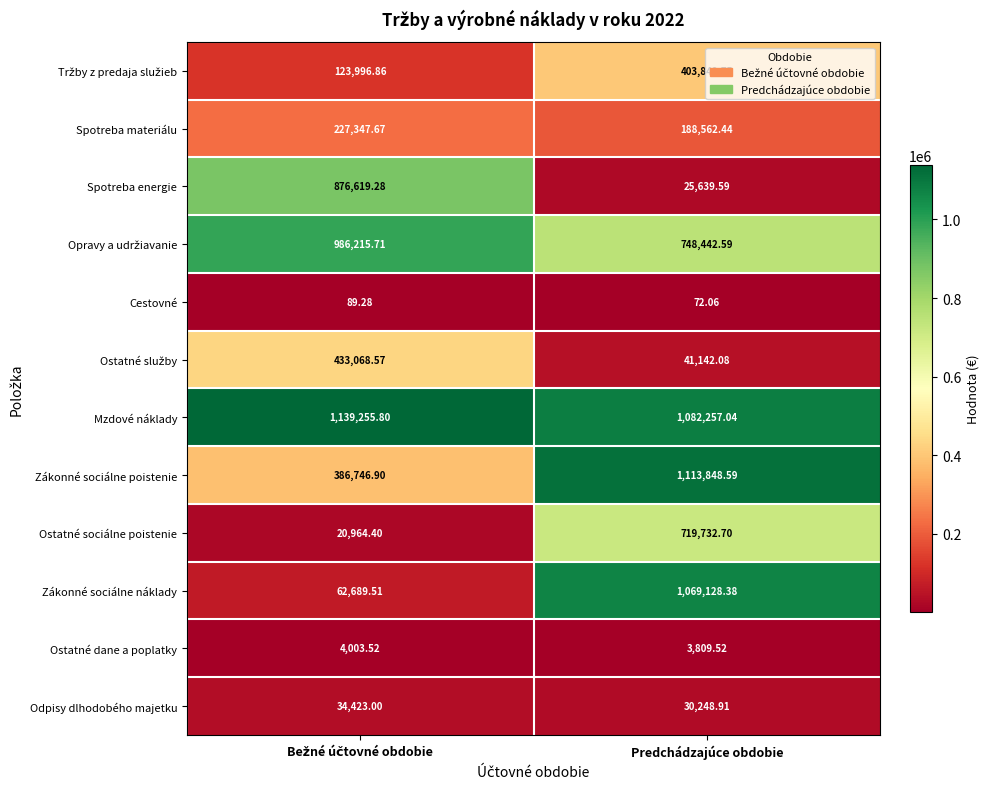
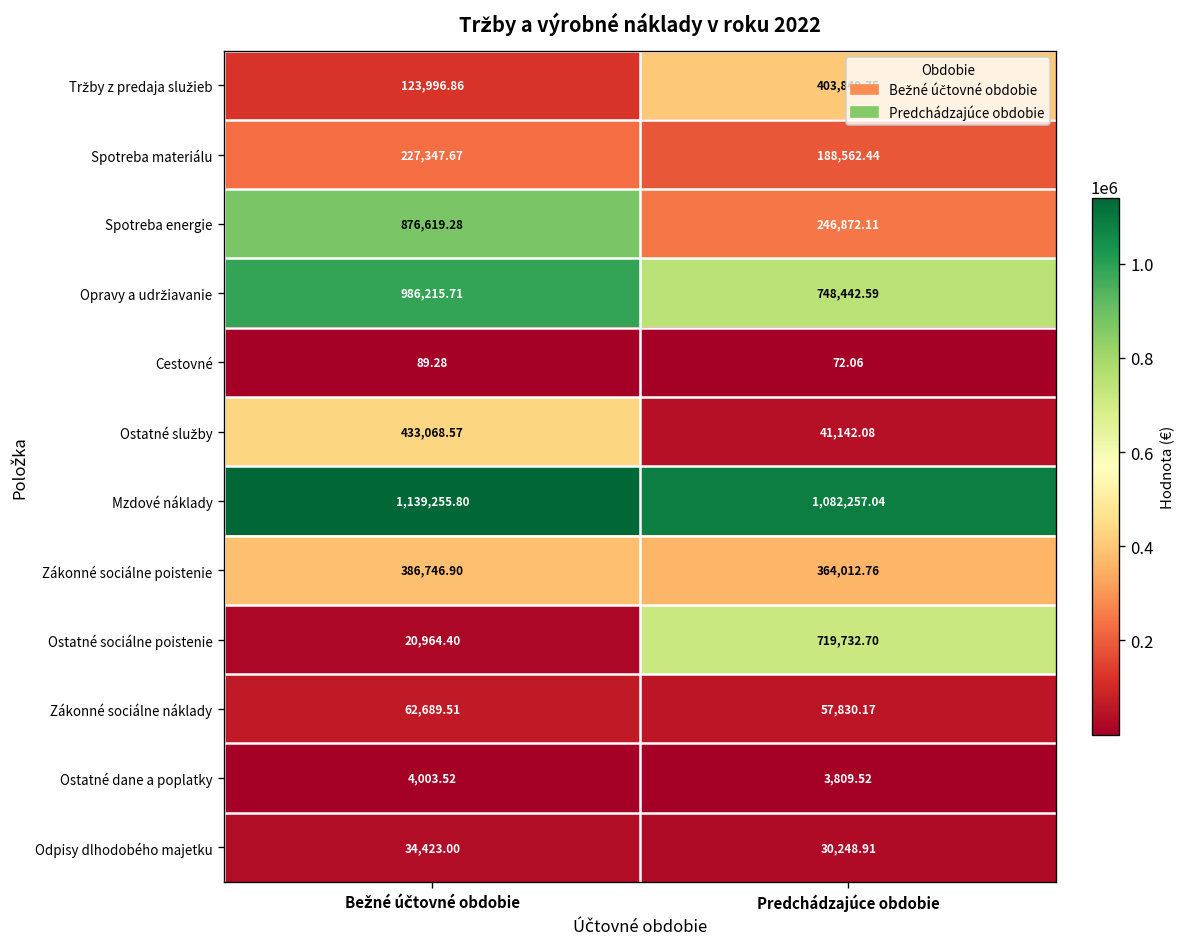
  {
    "Tržby z predaja služieb": {
      "Bežné účtovné obdobie": "123,996.86"
    },
    "Spotreba materiálu": {
      "Bežné účtovné obdobie": "227,347.67",
      "Predchádzajúce obdobie": "188,562.44"
    },
    "Spotreba energie": {
      "Bežné účtovné obdobie": "876,619.28",
-     "Predchádzajúce obdobie": "25,639.59"
+     "Predchádzajúce obdobie": "246,872.11"
    },
    "Opravy a udržiavanie": {
      "Bežné účtovné obdobie": "986,215.71",
      "Predchádzajúce obdobie": "748,442.59"
    },
    "Cestovné": {
      "Bežné účtovné obdobie": "89.28",
      "Predchádzajúce obdobie": "72.06"
    },
    "Ostatné služby": {
      "Bežné účtovné obdobie": "433,068.57",
      "Predchádzajúce obdobie": "41,142.08"
    },
    "Mzdové náklady": {
      "Bežné účtovné obdobie": "1,139,255.80",
      "Predchádzajúce obdobie": "1,082,257.04"
    },
    "Zákonné sociálne poistenie": {
      "Bežné účtovné obdobie": "386,746.90",
-     "Predchádzajúce obdobie": "1,113,848.59"
+     "Predchádzajúce obdobie": "364,012.76"
    },
    "Ostatné sociálne poistenie": {
      "Bežné účtovné obdobie": "20,964.40",
      "Predchádzajúce obdobie": "719,732.70"
    },
    "Zákonné sociálne náklady": {
      "Bežné účtovné obdobie": "62,689.51",
-     "Predchádzajúce obdobie": "1,069,128.38"
+     "Predchádzajúce obdobie": "57,830.17"
    },
    "Ostatné dane a poplatky": {
      "Bežné účtovné obdobie": "4,003.52",
      "Predchádzajúce obdobie": "3,809.52"
    },
    "Odpisy dlhodobého majetku": {
      "Bežné účtovné obdobie": "34,423.00",
      "Predchádzajúce obdobie": "30,248.91"
    }
  }
